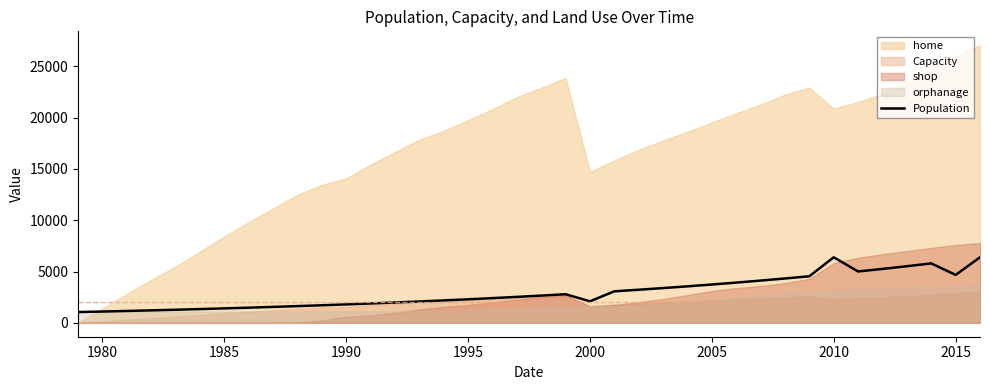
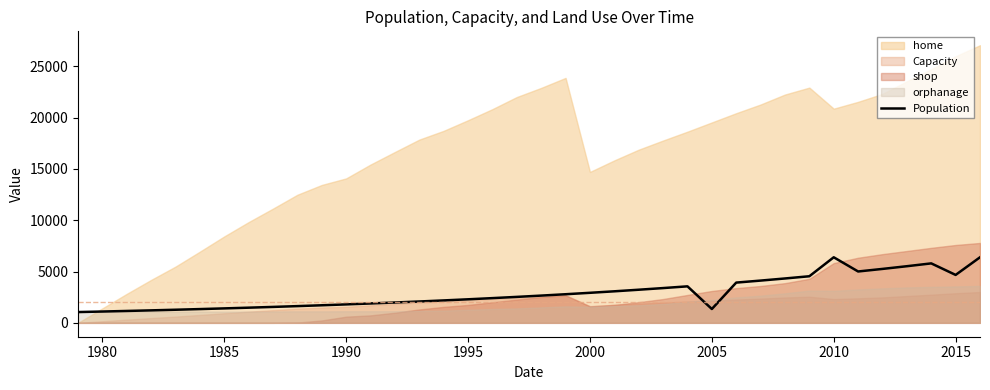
  {
    "Population": {
      "1985": 1400,
-     "2000": 2100,
-     "2005": 3700,
+     "2000": 2900,
+     "2005": 1300,
      "2010": 6400,
      "2015": 4700
    }
  }
